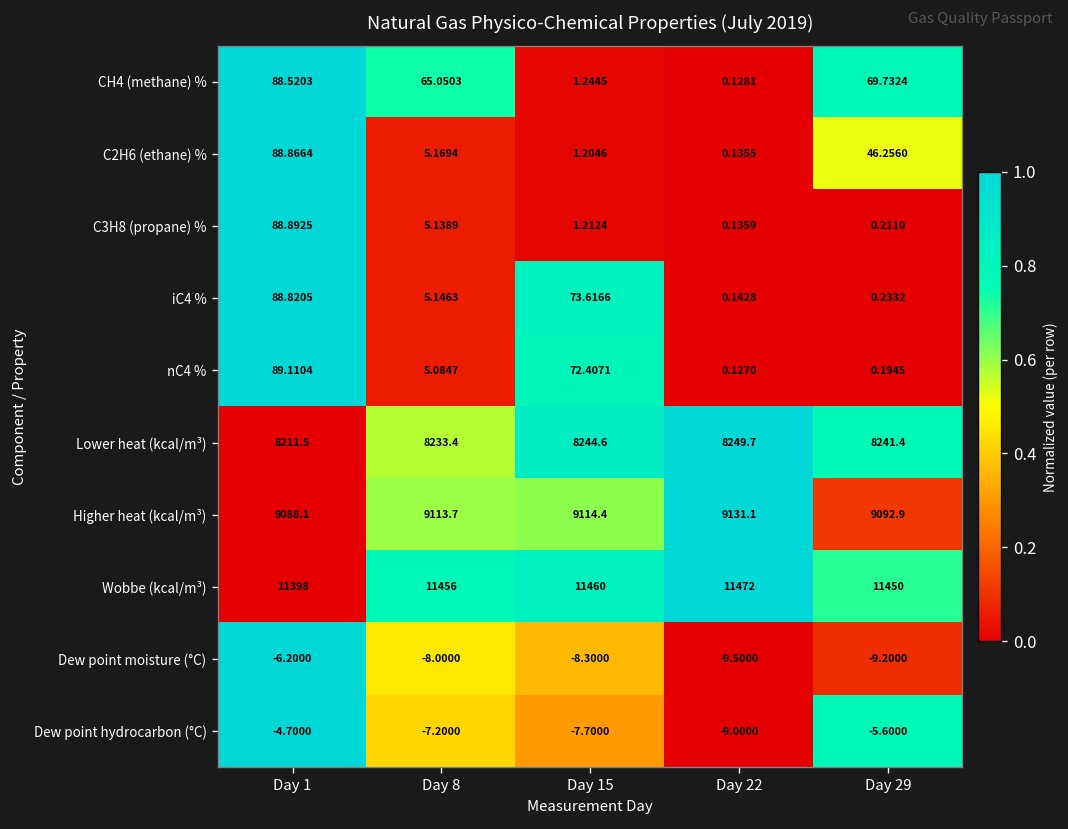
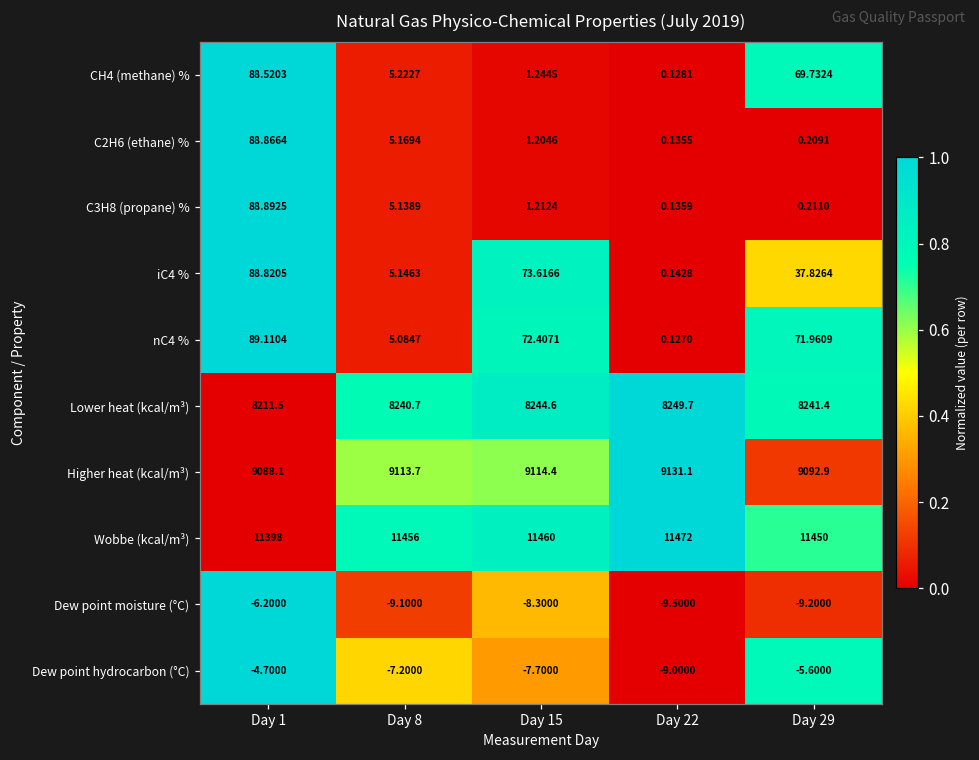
  {
    "CH4 (methane) %": {
      "Day 1": 88.5203,
-     "Day 8": 65.0503,
+     "Day 8": 5.2227,
      "Day 15": 1.2445,
      "Day 22": 0.1281,
      "Day 29": 69.7324
    },
    "C2H6 (ethane) %": {
      "Day 1": 88.8664,
      "Day 8": 5.1694,
      "Day 15": 1.2046,
      "Day 22": 0.1355,
-     "Day 29": 46.2560
+     "Day 29": 0.2091
    },
    "C3H8 (propane) %": {
      "Day 1": 88.8925,
      "Day 8": 5.1389,
      "Day 15": 1.2124,
      "Day 22": 0.1359,
      "Day 29": 0.2110
    },
    "iC4 %": {
      "Day 1": 88.8205,
      "Day 8": 5.1463,
      "Day 15": 73.6166,
      "Day 22": 0.1428,
-     "Day 29": 0.2332
+     "Day 29": 37.8264
    },
    "nC4 %": {
      "Day 1": 89.1104,
      "Day 8": 5.0847,
      "Day 15": 72.4071,
      "Day 22": 0.1270,
-     "Day 29": 0.1945
+     "Day 29": 71.9609
    },
    "Lower heat (kcal/m³)": {
      "Day 1": 8211.5,
-     "Day 8": 8233.4,
+     "Day 8": 8240.7,
      "Day 15": 8244.6,
      "Day 22": 8249.7,
      "Day 29": 8241.4
    },
    "Higher heat (kcal/m³)": {
      "Day 1": 9088.1,
      "Day 8": 9113.7,
      "Day 15": 9114.4,
      "Day 22": 9131.1,
      "Day 29": 9092.9
    },
    "Wobbe (kcal/m³)": {
      "Day 1": 11398,
      "Day 8": 11456,
      "Day 15": 11460,
      "Day 22": 11472,
      "Day 29": 11450
    },
    "Dew point moisture (°C)": {
      "Day 1": -6.2000,
-     "Day 8": -8.0000,
+     "Day 8": -9.1000,
      "Day 15": -8.3000,
      "Day 22": -9.5000,
      "Day 29": -9.2000
    },
    "Dew point hydrocarbon (°C)": {
      "Day 1": -4.7000,
      "Day 8": -7.2000,
      "Day 15": -7.7000,
      "Day 22": -9.0000,
      "Day 29": -5.6000
    }
  }
